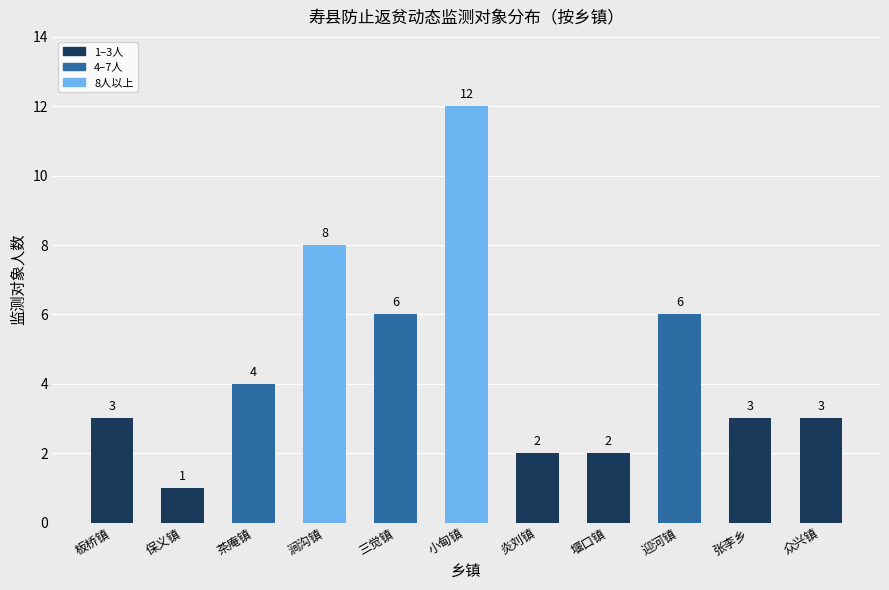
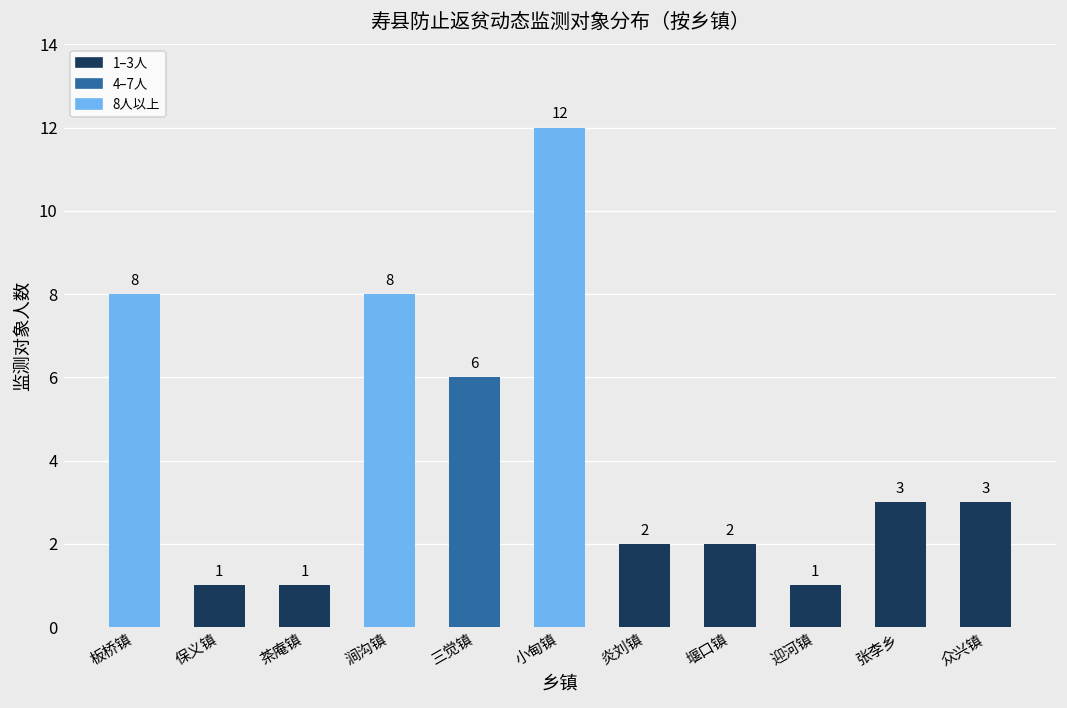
  {
-   "板桥镇": 3,
+   "板桥镇": 8,
    "保义镇": 1,
-   "茶庵镇": 4,
+   "茶庵镇": 1,
    "涧沟镇": 8,
    "三觉镇": 6,
    "小甸镇": 12,
    "炎刘镇": 2,
    "堰口镇": 2,
-   "迎河镇": 6,
+   "迎河镇": 1,
    "张李乡": 3,
    "众兴镇": 3
  }
